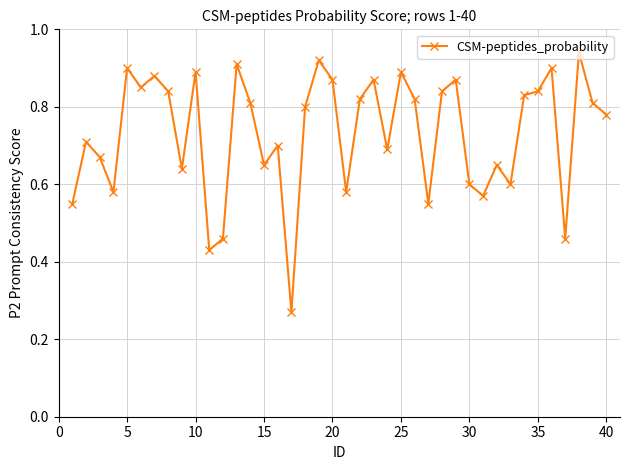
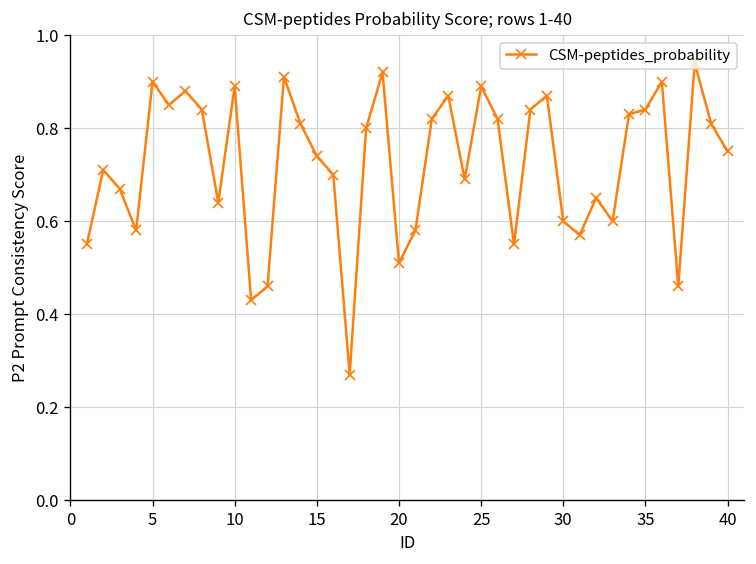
  {
    "5": 0.90,
    "10": 0.89,
-   "15": 0.65,
-   "20": 0.87,
+   "15": 0.74,
+   "20": 0.51,
    "25": 0.89,
    "30": 0.60,
    "35": 0.84,
-   "40": 0.78
+   "40": 0.75
  }
